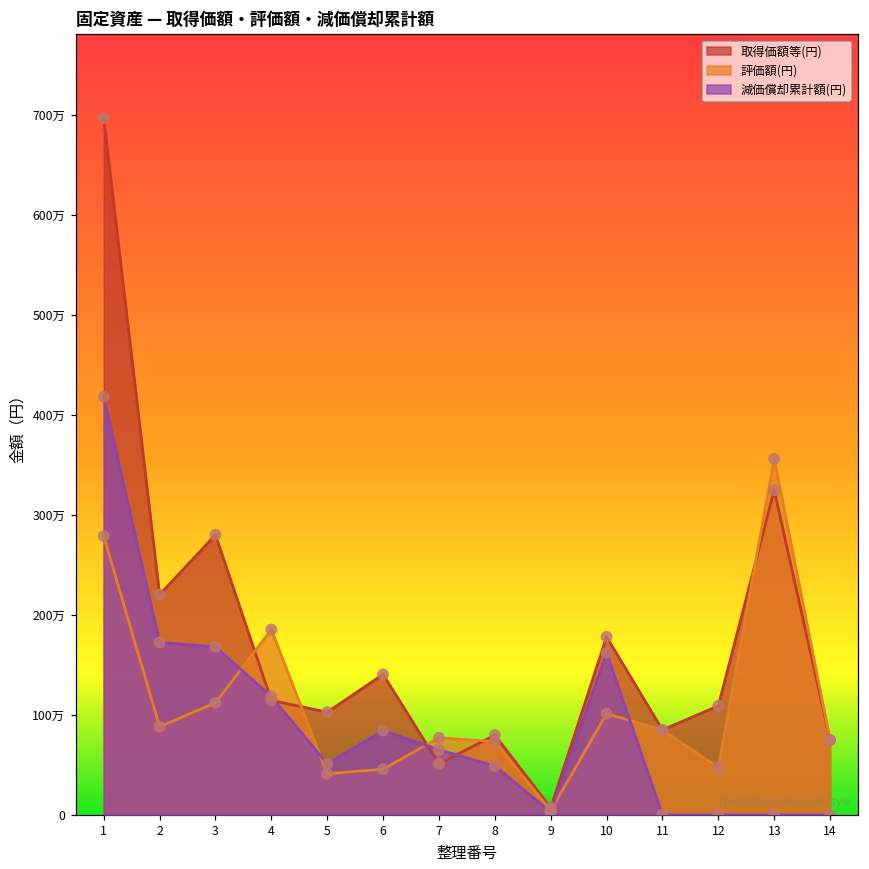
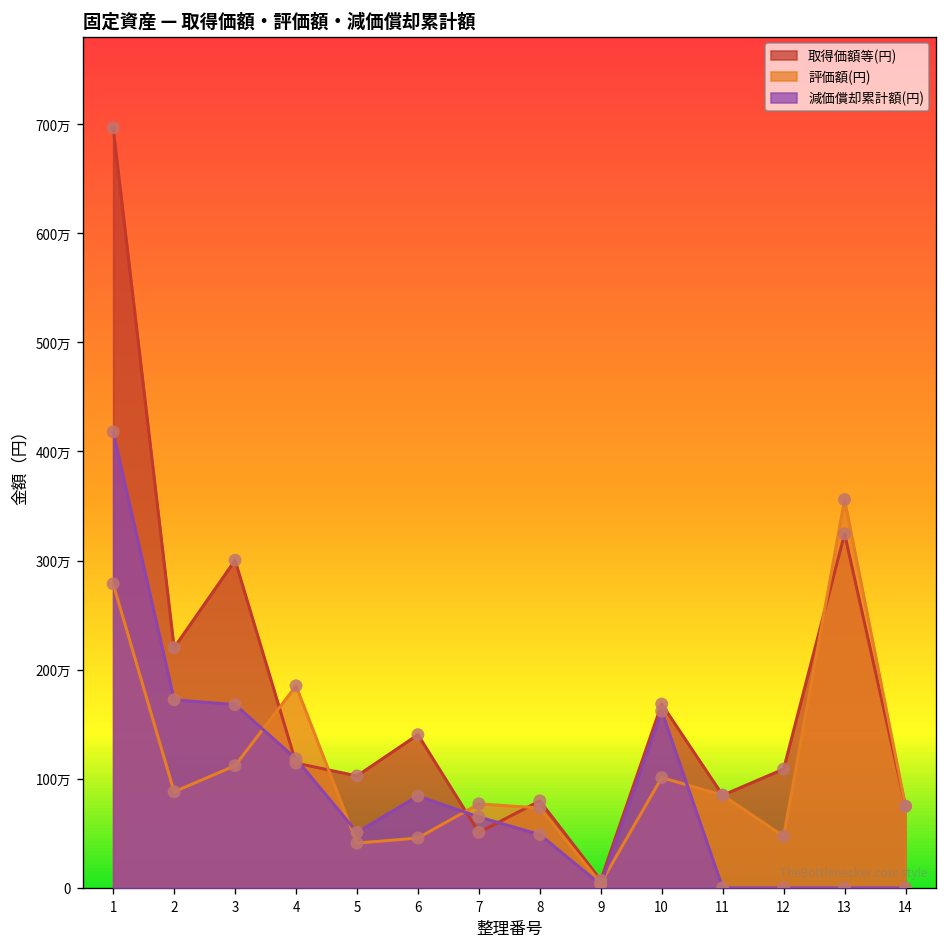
  {
    "取得価額等(円)": {
      "1": "700万",
      "2": "220万",
-     "3": "280万",
+     "3": "300万",
      "4": "110万",
      "5": "100万",
      "6": "140万",
      "7": "50万",
      "8": "80万",
      "9": "10万",
-     "10": "180万",
+     "10": "170万",
      "12": "110万",
      "13": "320万"
    },
    "評価額(円)": {
      "1": "280万",
      "2": "90万",
      "3": "110万",
      "4": "190万",
      "5": "40万",
      "6": "50万",
      "7": "80万",
      "8": "70万",
      "10": "100万",
      "12": "50万",
      "13": "360万"
    },
    "減価償却累計額(円)": {
      "1": "420万",
      "2": "170万",
      "3": "170万",
      "4": "120万",
      "5": "50万",
      "6": "80万",
      "7": "70万",
      "8": "50万",
      "10": "160万",
      "11": "0万",
      "12": "0万",
      "13": "0万",
      "14": "0万"
    }
  }
